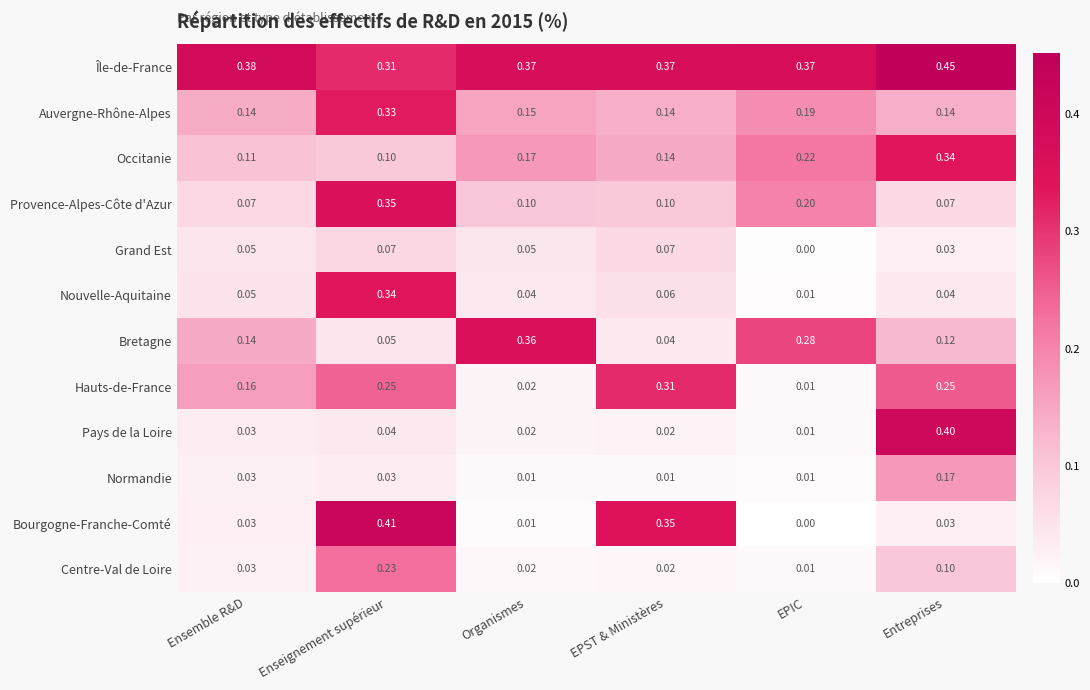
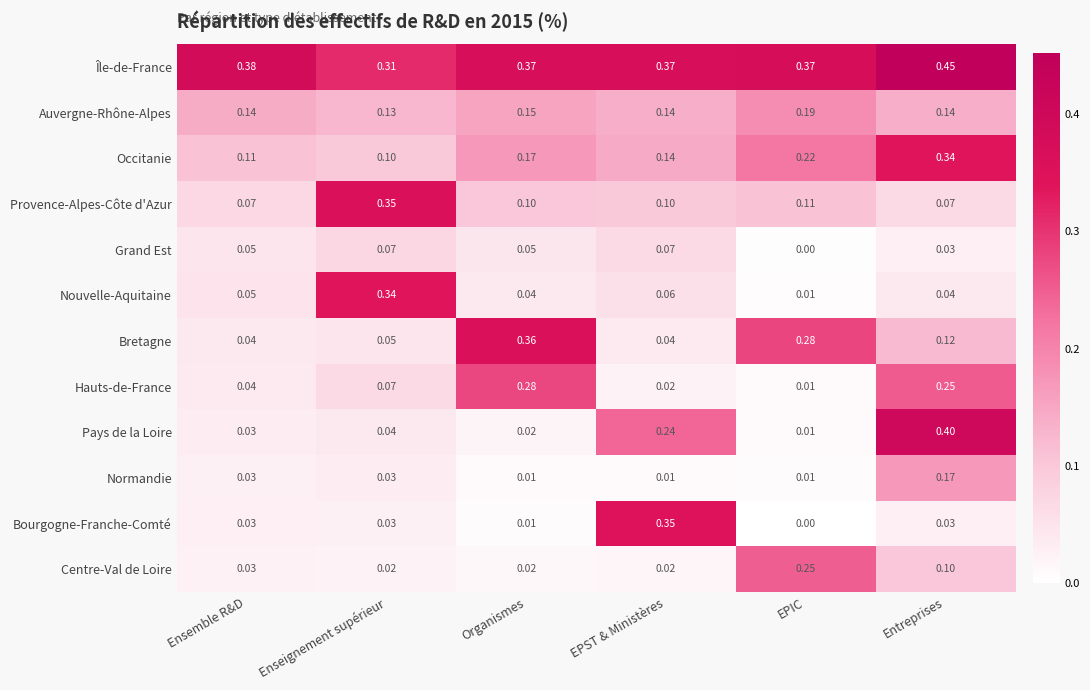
  {
    "Île-de-France": {
      "Ensemble R&D": 0.38,
      "Enseignement supérieur": 0.31,
      "Organismes": 0.37,
      "EPST & Ministères": 0.37,
      "EPIC": 0.37,
      "Entreprises": 0.45
    },
    "Auvergne-Rhône-Alpes": {
      "Ensemble R&D": 0.14,
-     "Enseignement supérieur": 0.33,
+     "Enseignement supérieur": 0.13,
      "Organismes": 0.15,
      "EPST & Ministères": 0.14,
      "EPIC": 0.19,
      "Entreprises": 0.14
    },
    "Occitanie": {
      "Ensemble R&D": 0.11,
      "Enseignement supérieur": 0.10,
      "Organismes": 0.17,
      "EPST & Ministères": 0.14,
      "EPIC": 0.22,
      "Entreprises": 0.34
    },
    "Provence-Alpes-Côte d'Azur": {
      "Ensemble R&D": 0.07,
      "Enseignement supérieur": 0.35,
      "Organismes": 0.10,
      "EPST & Ministères": 0.10,
-     "EPIC": 0.20,
+     "EPIC": 0.11,
      "Entreprises": 0.07
    },
    "Grand Est": {
      "Ensemble R&D": 0.05,
      "Enseignement supérieur": 0.07,
      "Organismes": 0.05,
      "EPST & Ministères": 0.07,
      "EPIC": 0.00,
      "Entreprises": 0.03
    },
    "Nouvelle-Aquitaine": {
      "Ensemble R&D": 0.05,
      "Enseignement supérieur": 0.34,
      "Organismes": 0.04,
      "EPST & Ministères": 0.06,
      "EPIC": 0.01,
      "Entreprises": 0.04
    },
    "Bretagne": {
-     "Ensemble R&D": 0.14,
+     "Ensemble R&D": 0.04,
      "Enseignement supérieur": 0.05,
      "Organismes": 0.36,
      "EPST & Ministères": 0.04,
      "EPIC": 0.28,
      "Entreprises": 0.12
    },
    "Hauts-de-France": {
-     "Ensemble R&D": 0.16,
-     "Enseignement supérieur": 0.25,
-     "Organismes": 0.02,
-     "EPST & Ministères": 0.31,
+     "Ensemble R&D": 0.04,
+     "Enseignement supérieur": 0.07,
+     "Organismes": 0.28,
+     "EPST & Ministères": 0.02,
      "EPIC": 0.01,
      "Entreprises": 0.25
    },
    "Pays de la Loire": {
      "Ensemble R&D": 0.03,
      "Enseignement supérieur": 0.04,
      "Organismes": 0.02,
-     "EPST & Ministères": 0.02,
+     "EPST & Ministères": 0.24,
      "EPIC": 0.01,
      "Entreprises": 0.40
    },
    "Normandie": {
      "Ensemble R&D": 0.03,
      "Enseignement supérieur": 0.03,
      "Organismes": 0.01,
      "EPST & Ministères": 0.01,
      "EPIC": 0.01,
      "Entreprises": 0.17
    },
    "Bourgogne-Franche-Comté": {
      "Ensemble R&D": 0.03,
-     "Enseignement supérieur": 0.41,
+     "Enseignement supérieur": 0.03,
      "Organismes": 0.01,
      "EPST & Ministères": 0.35,
      "EPIC": 0.00,
      "Entreprises": 0.03
    },
    "Centre-Val de Loire": {
      "Ensemble R&D": 0.03,
-     "Enseignement supérieur": 0.23,
+     "Enseignement supérieur": 0.02,
      "Organismes": 0.02,
      "EPST & Ministères": 0.02,
-     "EPIC": 0.01,
+     "EPIC": 0.25,
      "Entreprises": 0.10
    }
  }
